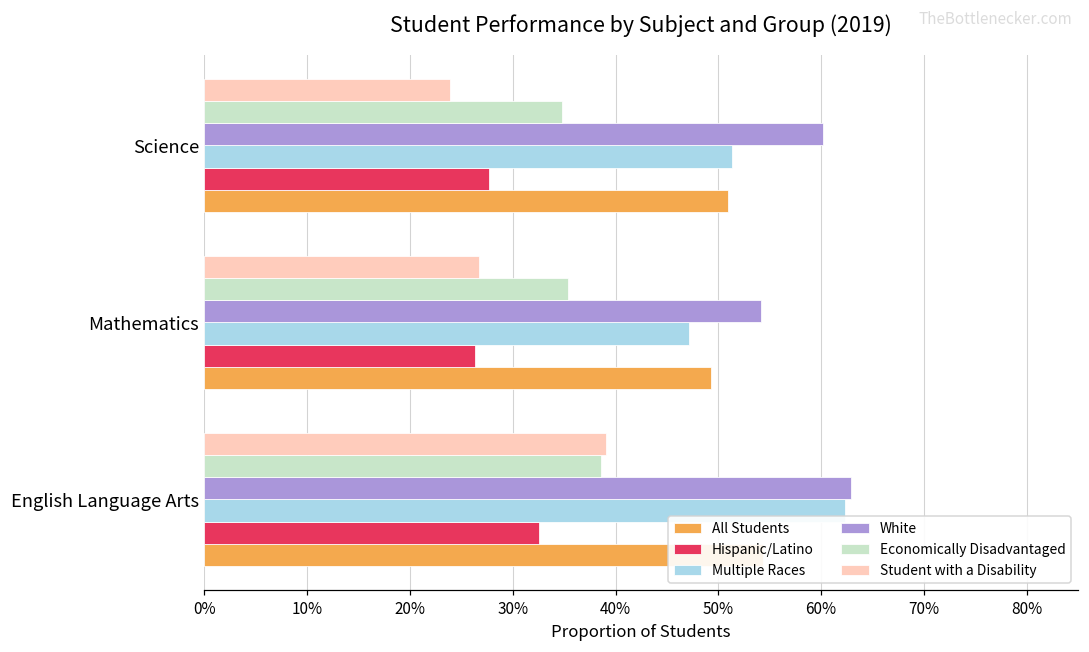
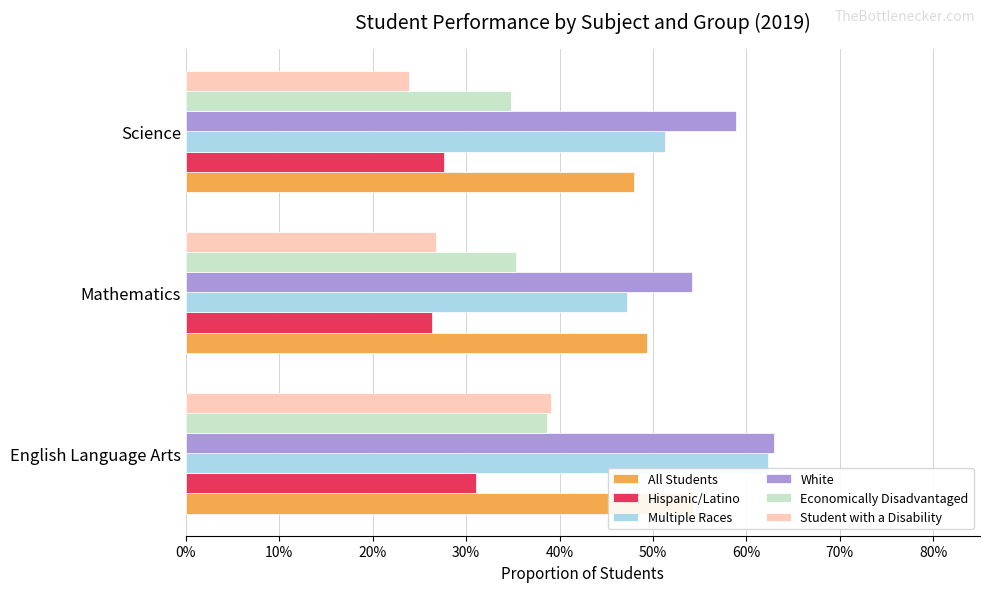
  {
    "All Students": {
-     "Science": "51%",
+     "Science": "48%",
      "Mathematics": "49%"
    },
    "Hispanic/Latino": {
      "Science": "28%",
      "Mathematics": "26%",
-     "English Language Arts": "33%"
+     "English Language Arts": "31%"
    },
    "White": {
-     "Science": "60%",
+     "Science": "59%",
      "Mathematics": "54%",
      "English Language Arts": "63%"
    },
    "Student with a Disability": {
      "Science": "24%",
      "Mathematics": "27%",
      "English Language Arts": "39%"
    }
  }
